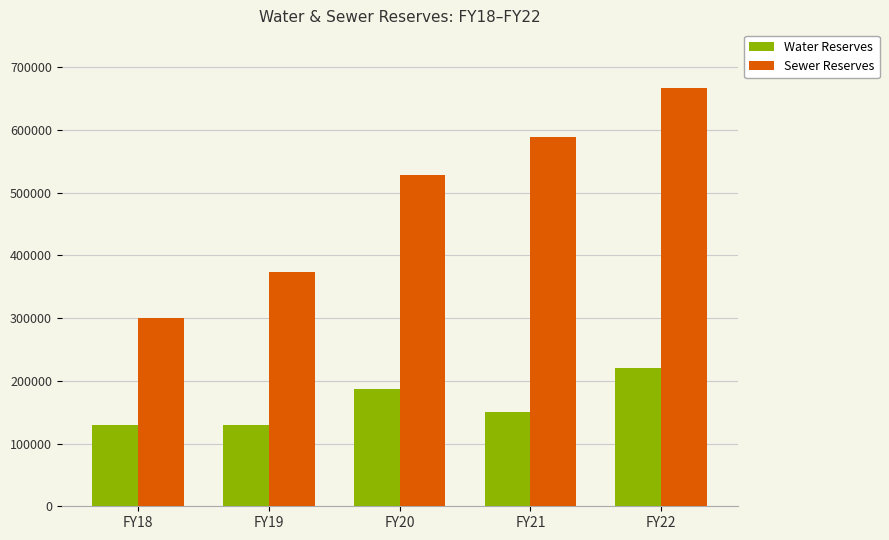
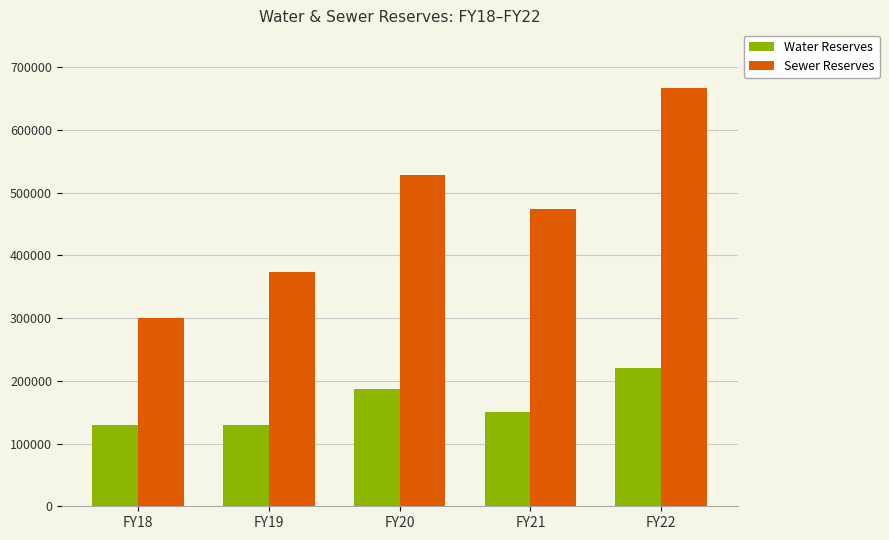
  {
    "Water Reserves": {
      "FY18": 130000,
      "FY19": 130000,
      "FY20": 190000,
      "FY21": 150000,
      "FY22": 220000
    },
    "Sewer Reserves": {
      "FY18": 300000,
      "FY19": 370000,
      "FY20": 530000,
-     "FY21": 590000,
+     "FY21": 470000,
      "FY22": 670000
    }
  }
